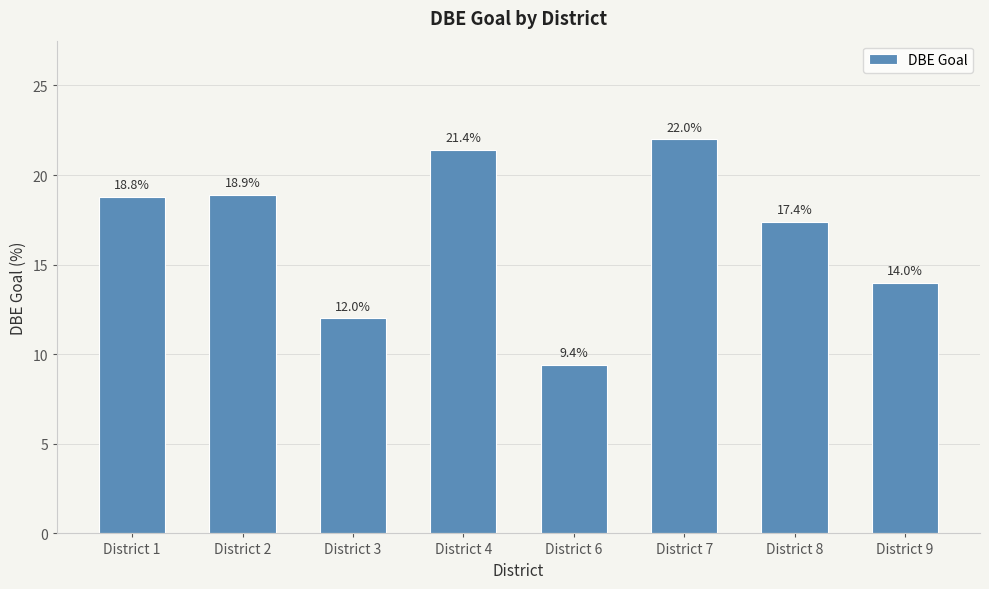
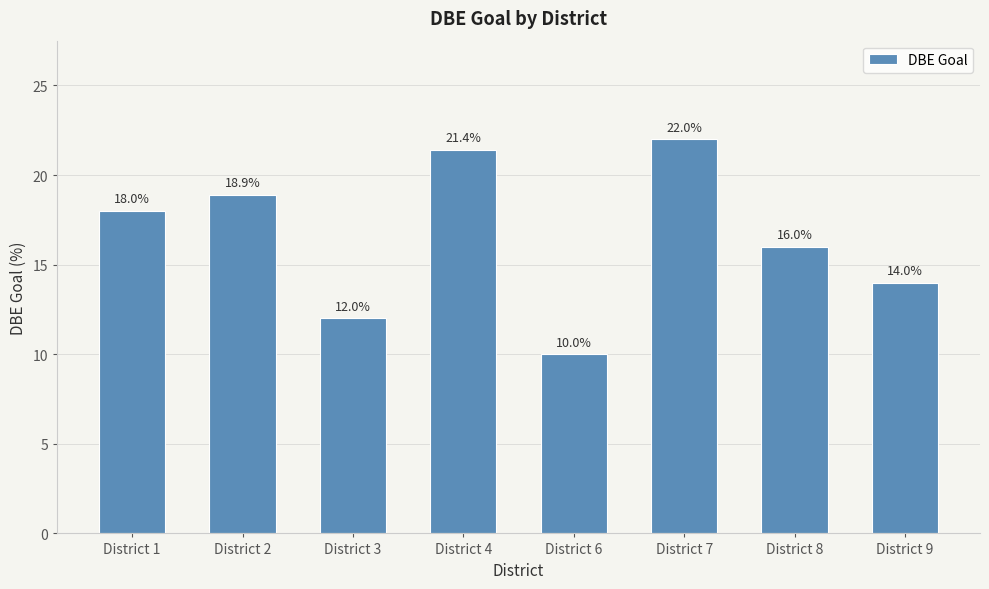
  {
-   "District 1": "18.8%",
+   "District 1": "18.0%",
    "District 2": "18.9%",
    "District 3": "12.0%",
    "District 4": "21.4%",
-   "District 6": "9.4%",
+   "District 6": "10.0%",
    "District 7": "22.0%",
-   "District 8": "17.4%",
+   "District 8": "16.0%",
    "District 9": "14.0%"
  }
